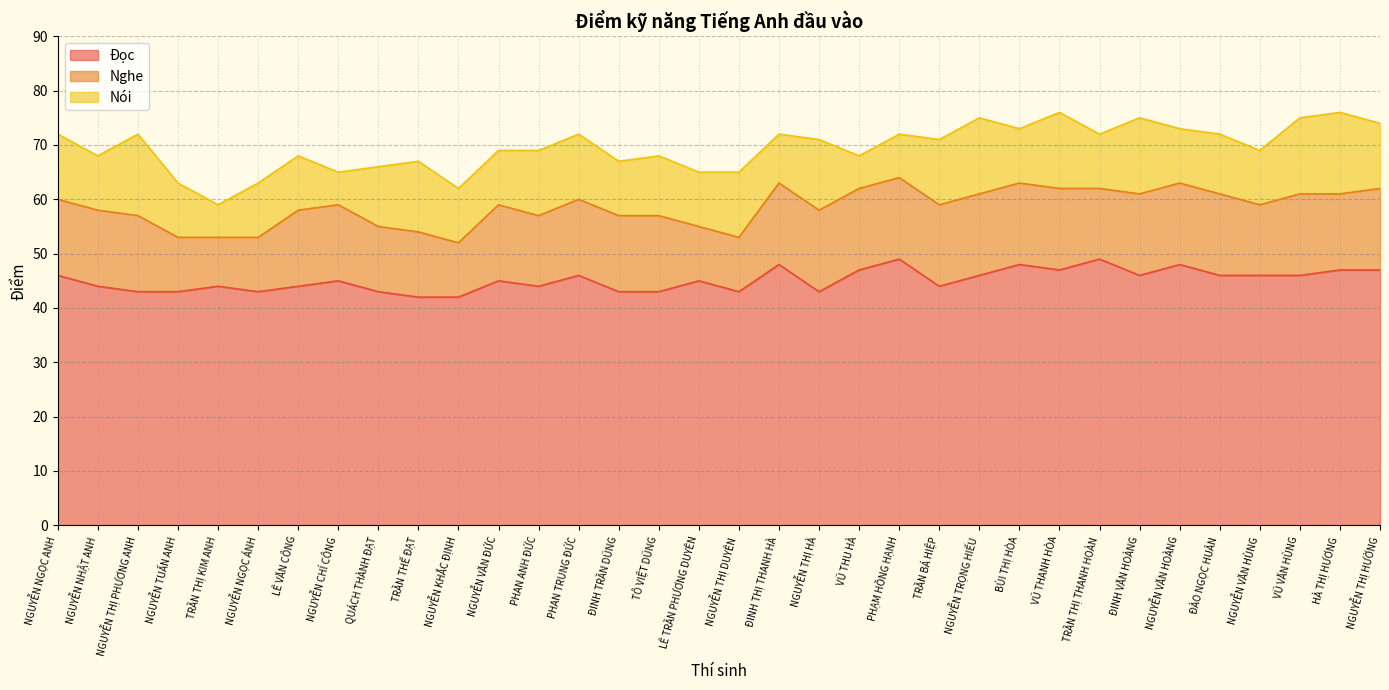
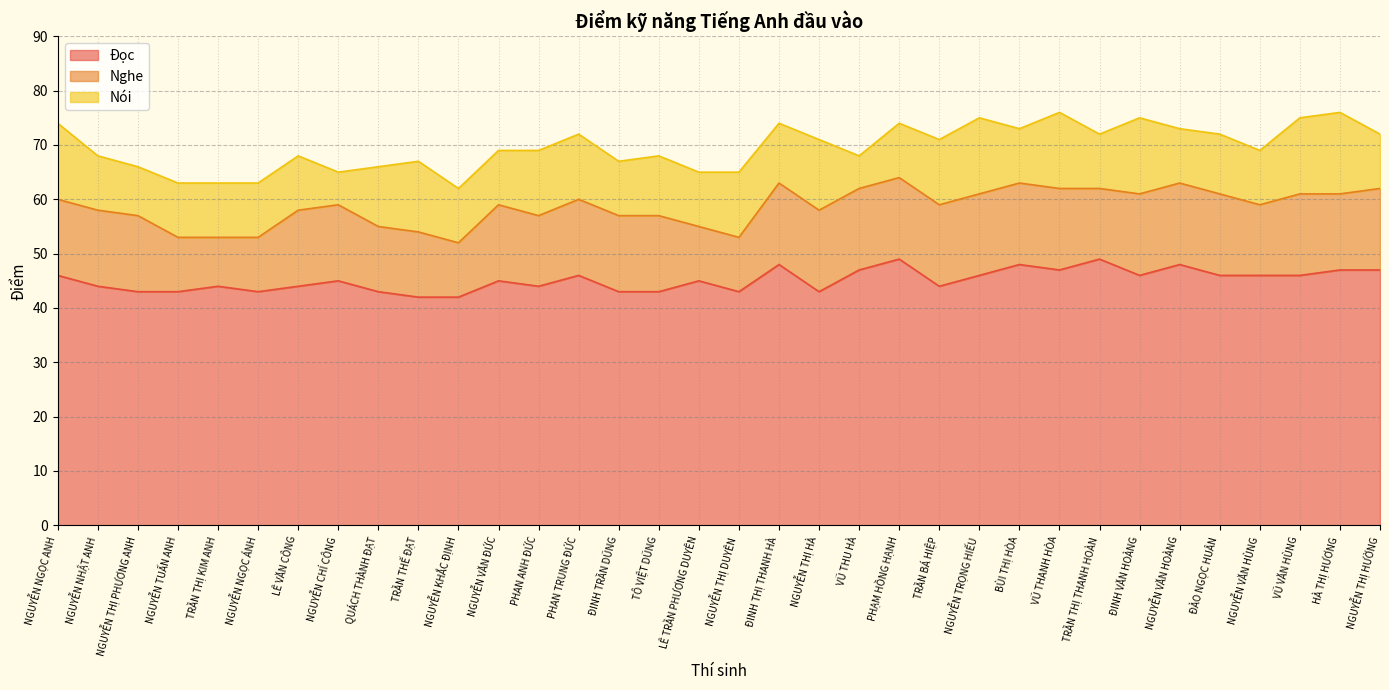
  {
    "Nói": {
-     "NGUYỄN NGỌC ANH": 12,
+     "NGUYỄN NGỌC ANH": 14,
      "NGUYỄN NHẬT ANH": 10,
-     "NGUYỄN THỊ PHƯƠNG ANH": 15,
+     "NGUYỄN THỊ PHƯƠNG ANH": 9,
      "NGUYỄN TUẤN ANH": 10,
-     "TRẦN THỊ KIM ANH": 6,
+     "TRẦN THỊ KIM ANH": 10,
      "NGUYỄN NGỌC ÁNH": 10,
      "LÊ VĂN CÔNG": 10,
      "NGUYỄN CHÍ CÔNG": 6,
      "QUÁCH THÀNH ĐẠT": 11,
      "TRẦN THẾ ĐẠT": 13,
      "NGUYỄN KHẮC ĐỊNH": 10,
      "NGUYỄN VĂN ĐỨC": 10,
      "PHAN ANH ĐỨC": 12,
      "PHAN TRUNG ĐỨC": 12,
      "ĐINH TRẦN DŨNG": 10,
      "TÔ VIỆT DŨNG": 11,
      "LÊ TRẦN PHƯƠNG DUYÊN": 10,
      "NGUYỄN THỊ DUYÊN": 12,
-     "ĐINH THỊ THANH HÀ": 9,
+     "ĐINH THỊ THANH HÀ": 11,
      "NGUYỄN THỊ HÀ": 13,
      "VŨ THU HÀ": 6,
-     "PHẠM HỒNG HẠNH": 8,
+     "PHẠM HỒNG HẠNH": 10,
      "TRẦN BÁ HIỆP": 12,
      "NGUYỄN TRỌNG HIẾU": 14,
      "BÙI THỊ HÒA": 10,
      "VŨ THANH HÒA": 14,
      "TRẦN THỊ THANH HOÀN": 10,
      "ĐINH VĂN HOÀNG": 14,
      "NGUYỄN VĂN HOÀNG": 10,
      "ĐÀO NGỌC HUÂN": 11,
      "NGUYỄN VĂN HÙNG": 10,
      "VŨ VĂN HÙNG": 14,
      "HÀ THỊ HƯƠNG": 15,
-     "NGUYỄN THỊ HƯỜNG": 12
+     "NGUYỄN THỊ HƯỜNG": 10
    }
  }
